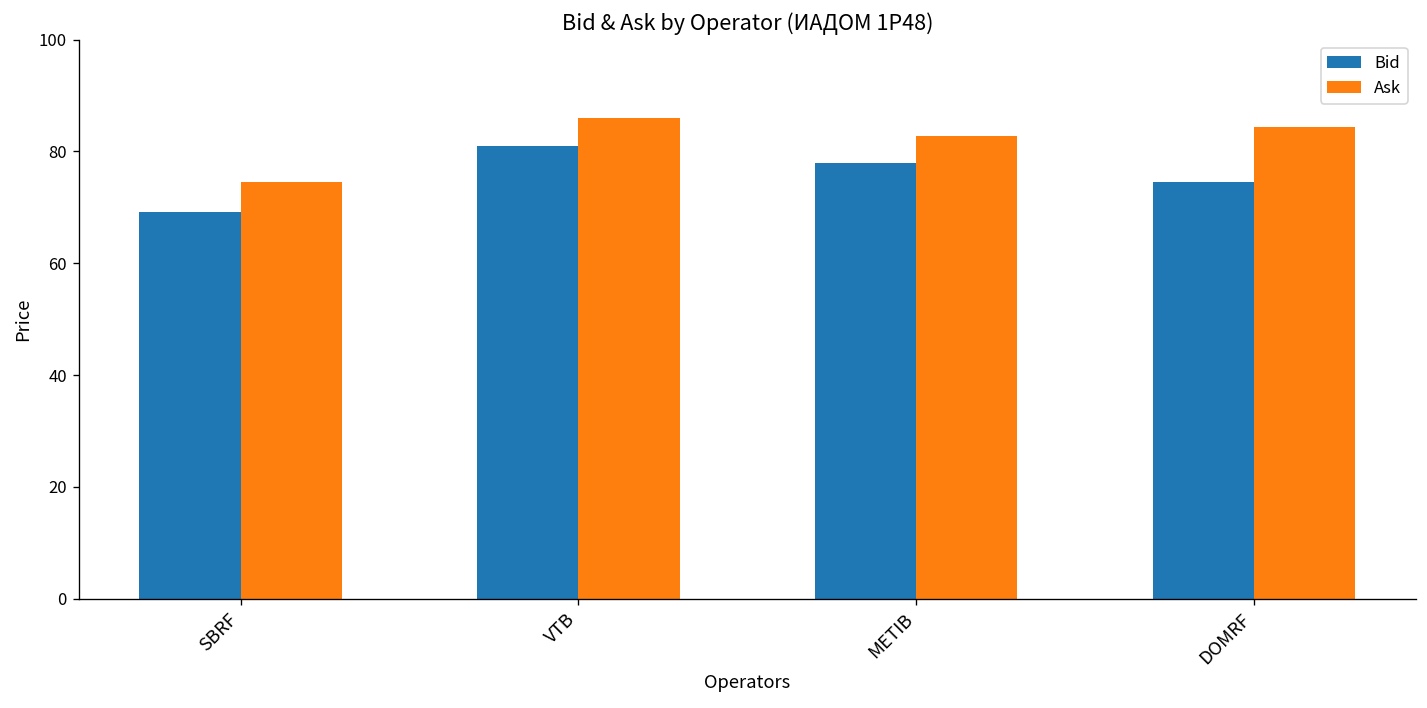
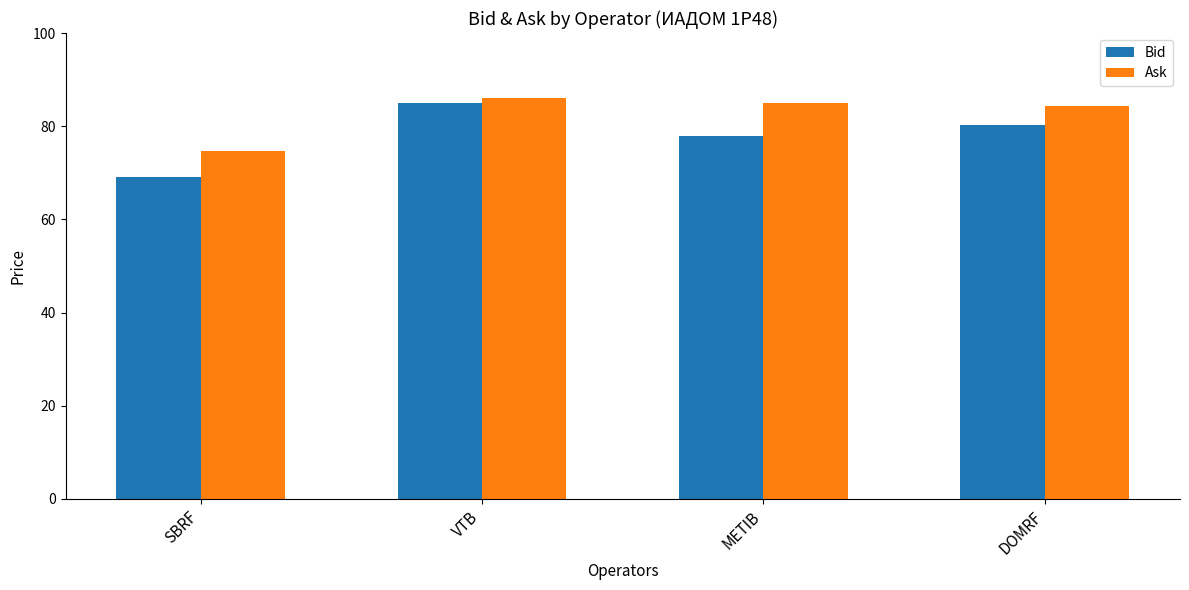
  {
    "Bid": {
      "SBRF": 69,
-     "VTB": 81,
+     "VTB": 85,
      "METIB": 78,
-     "DOMRF": 75
+     "DOMRF": 80
    },
    "Ask": {
      "SBRF": 75,
      "VTB": 86,
-     "METIB": 83,
+     "METIB": 85,
      "DOMRF": 84
    }
  }
